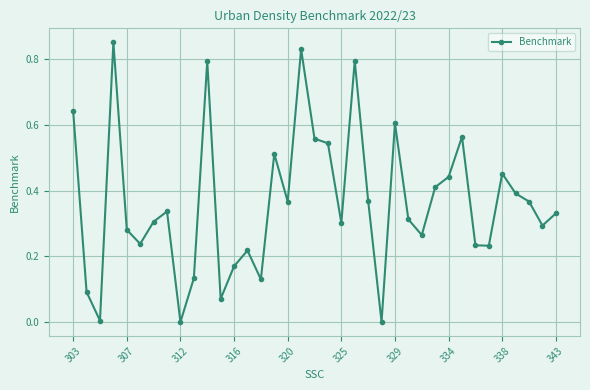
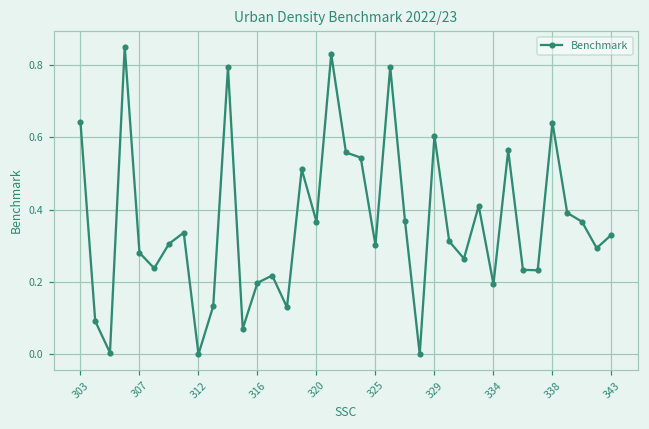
  {
    "303": 0.64,
    "307": 0.28,
    "312": 0.00,
-   "316": 0.17,
+   "316": 0.20,
    "320": 0.37,
    "325": 0.30,
    "329": 0.60,
-   "334": 0.44,
-   "338": 0.45,
+   "334": 0.19,
+   "338": 0.64,
    "343": 0.33
  }
